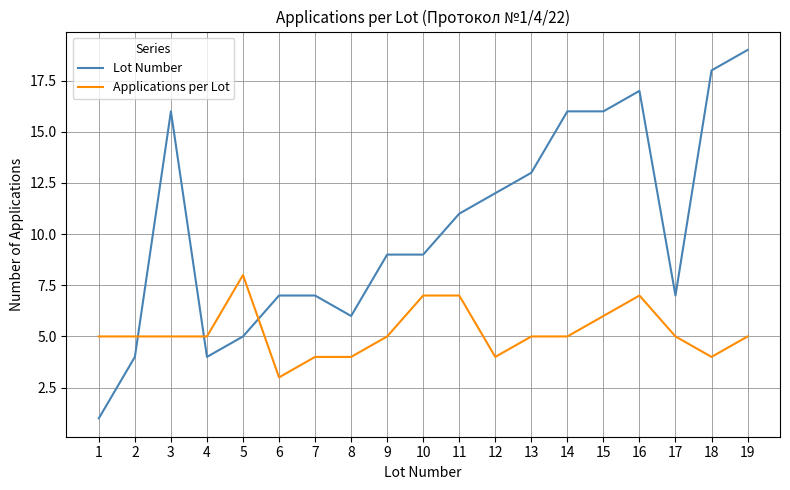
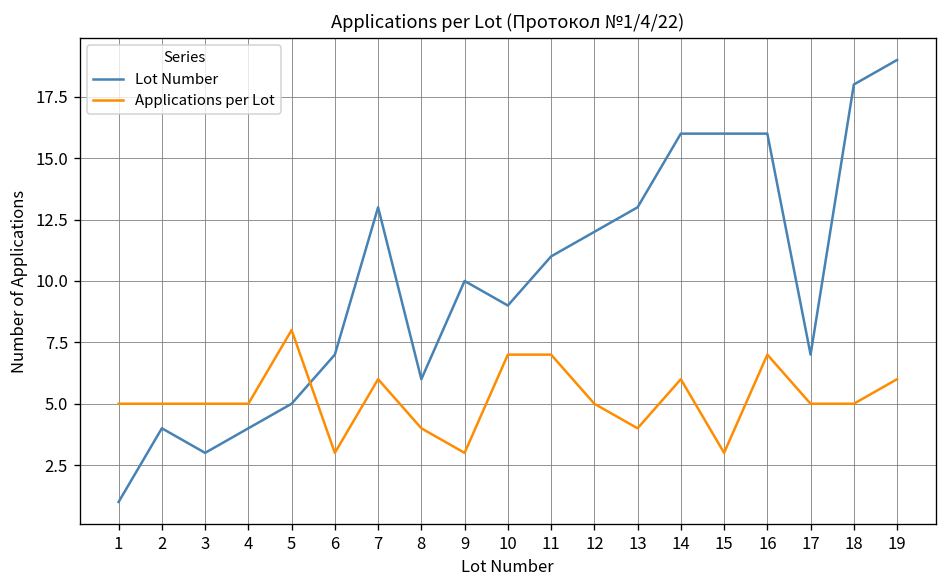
  {
    "Lot Number": {
      "1": 1,
      "2": 4,
-     "3": 16,
+     "3": 3,
      "4": 4,
      "5": 5,
      "6": 7,
-     "7": 7,
+     "7": 13,
      "8": 6,
-     "9": 9,
+     "9": 10,
      "10": 9,
      "11": 11,
      "12": 12,
      "13": 13,
      "14": 16,
      "15": 16,
-     "16": 17,
+     "16": 16,
      "17": 7,
      "18": 18,
      "19": 19
    },
    "Applications per Lot": {
      "1": 5,
      "2": 5,
      "3": 5,
      "4": 5,
      "5": 8,
      "6": 3,
-     "7": 4,
+     "7": 6,
      "8": 4,
-     "9": 5,
+     "9": 3,
      "10": 7,
      "11": 7,
-     "12": 4,
-     "13": 5,
-     "14": 5,
-     "15": 6,
+     "12": 5,
+     "13": 4,
+     "14": 6,
+     "15": 3,
      "16": 7,
      "17": 5,
-     "18": 4,
-     "19": 5
+     "18": 5,
+     "19": 6
    }
  }
